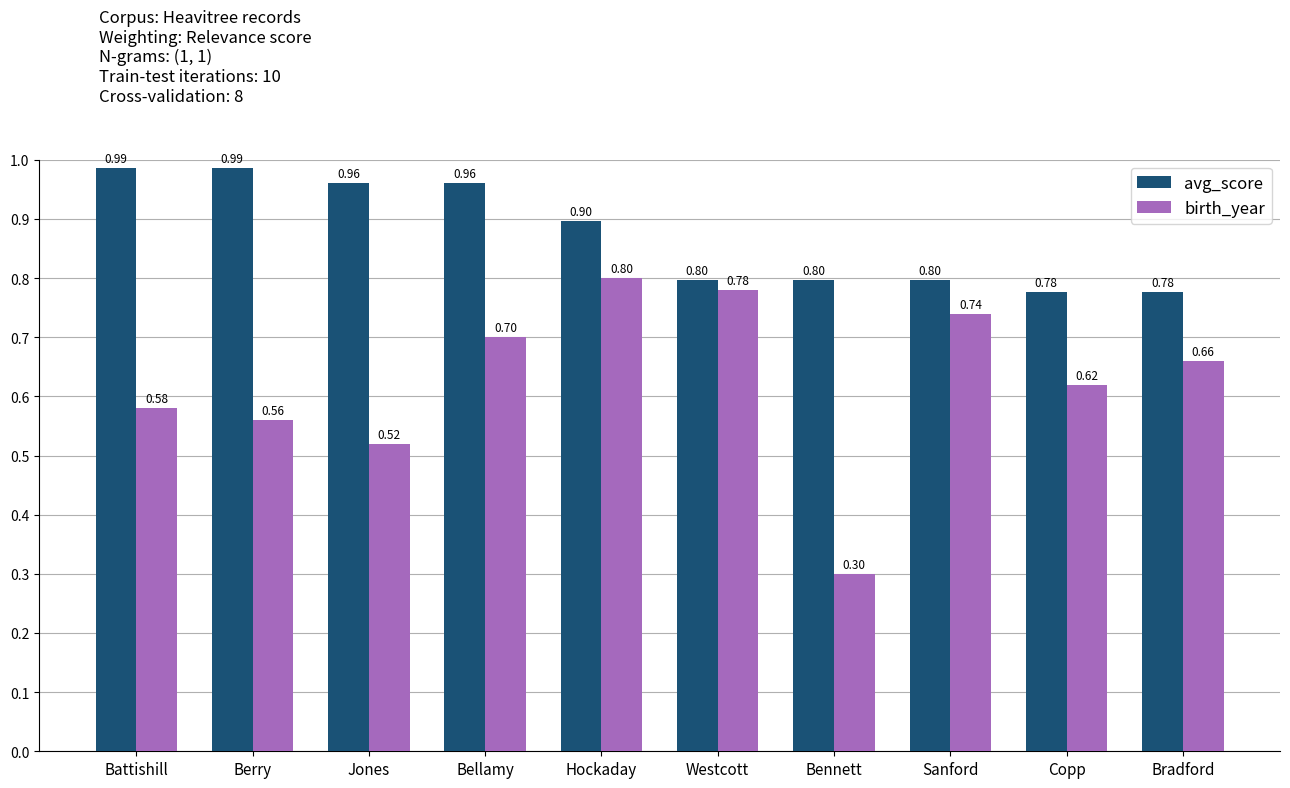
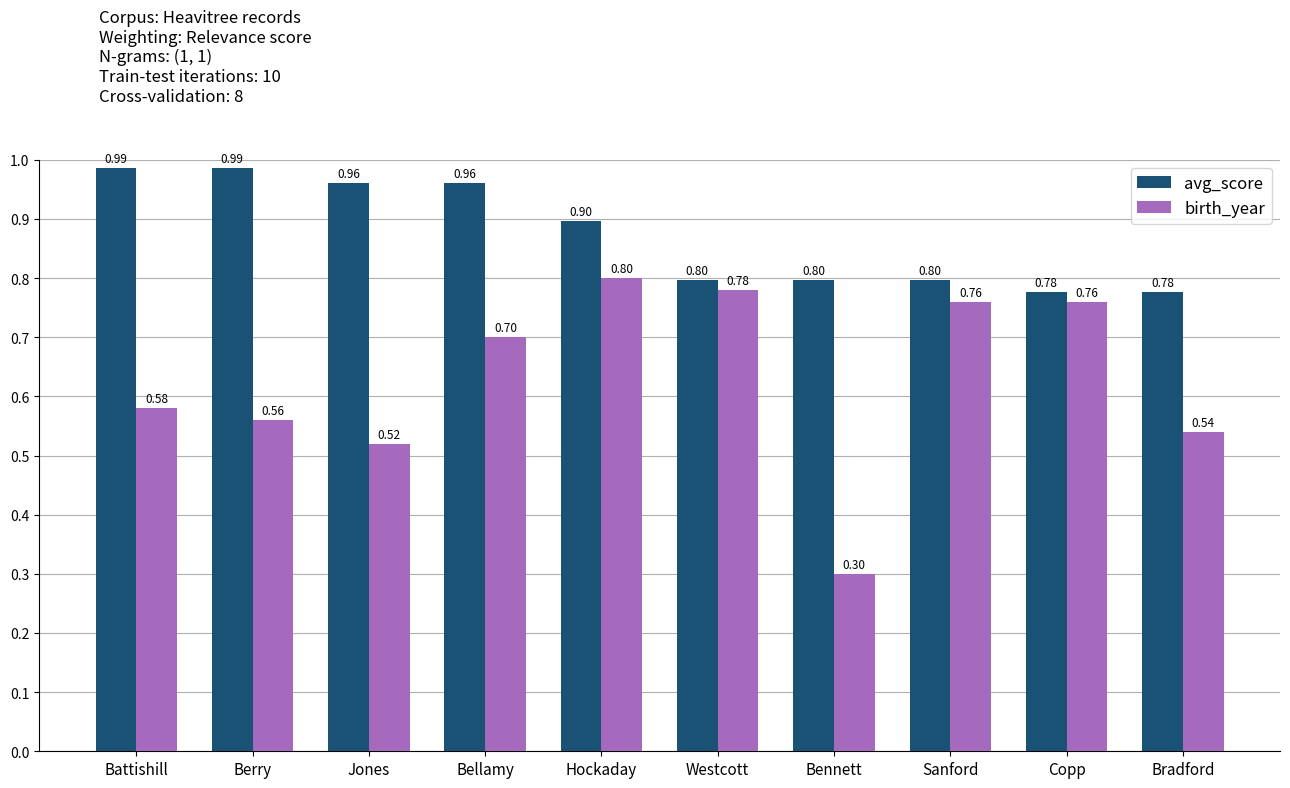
  {
    "avg_score": {
      "Battishill": 0.99,
      "Berry": 0.99,
      "Jones": 0.96,
      "Bellamy": 0.96,
      "Hockaday": 0.90,
      "Westcott": 0.80,
      "Bennett": 0.80,
      "Sanford": 0.80,
      "Copp": 0.78,
      "Bradford": 0.78
    },
    "birth_year": {
      "Battishill": 0.58,
      "Berry": 0.56,
      "Jones": 0.52,
      "Bellamy": 0.70,
      "Hockaday": 0.80,
      "Westcott": 0.78,
      "Bennett": 0.30,
-     "Sanford": 0.74,
-     "Copp": 0.62,
-     "Bradford": 0.66
+     "Sanford": 0.76,
+     "Copp": 0.76,
+     "Bradford": 0.54
    }
  }
